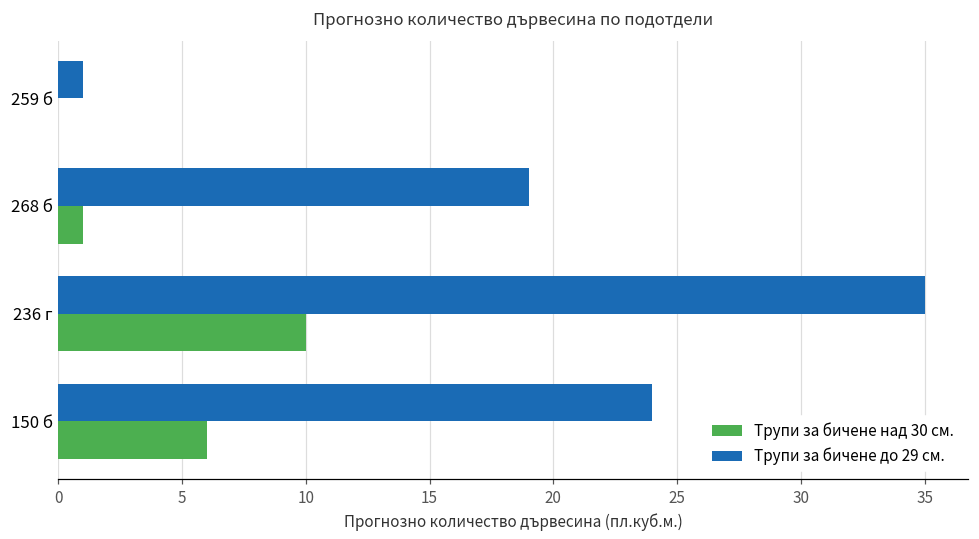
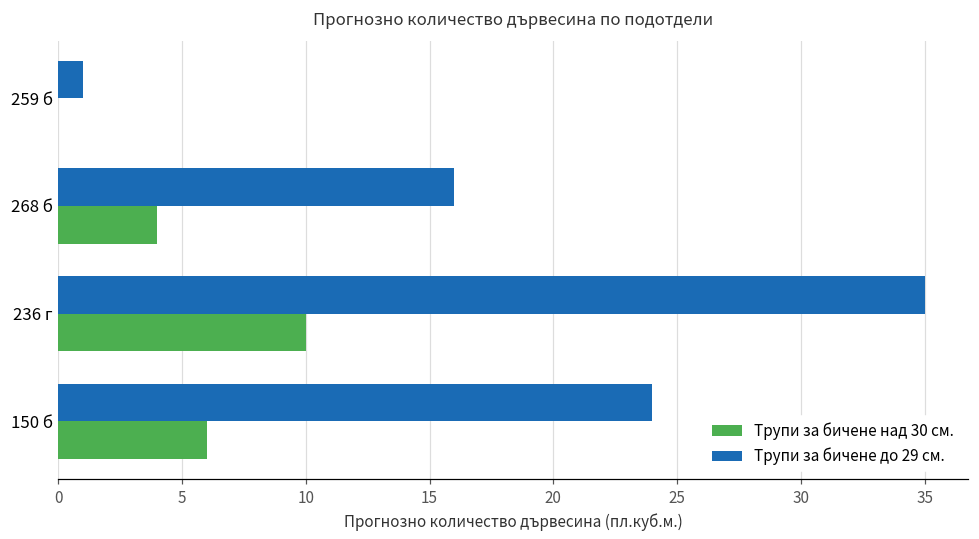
  {
    "Трупи за бичене над 30 см.": {
      "259 б": 0,
-     "268 б": 1,
+     "268 б": 4,
      "236 г": 10,
      "150 б": 6
    },
    "Трупи за бичене до 29 см.": {
      "259 б": 1,
-     "268 б": 19,
+     "268 б": 16,
      "236 г": 35,
      "150 б": 24
    }
  }
